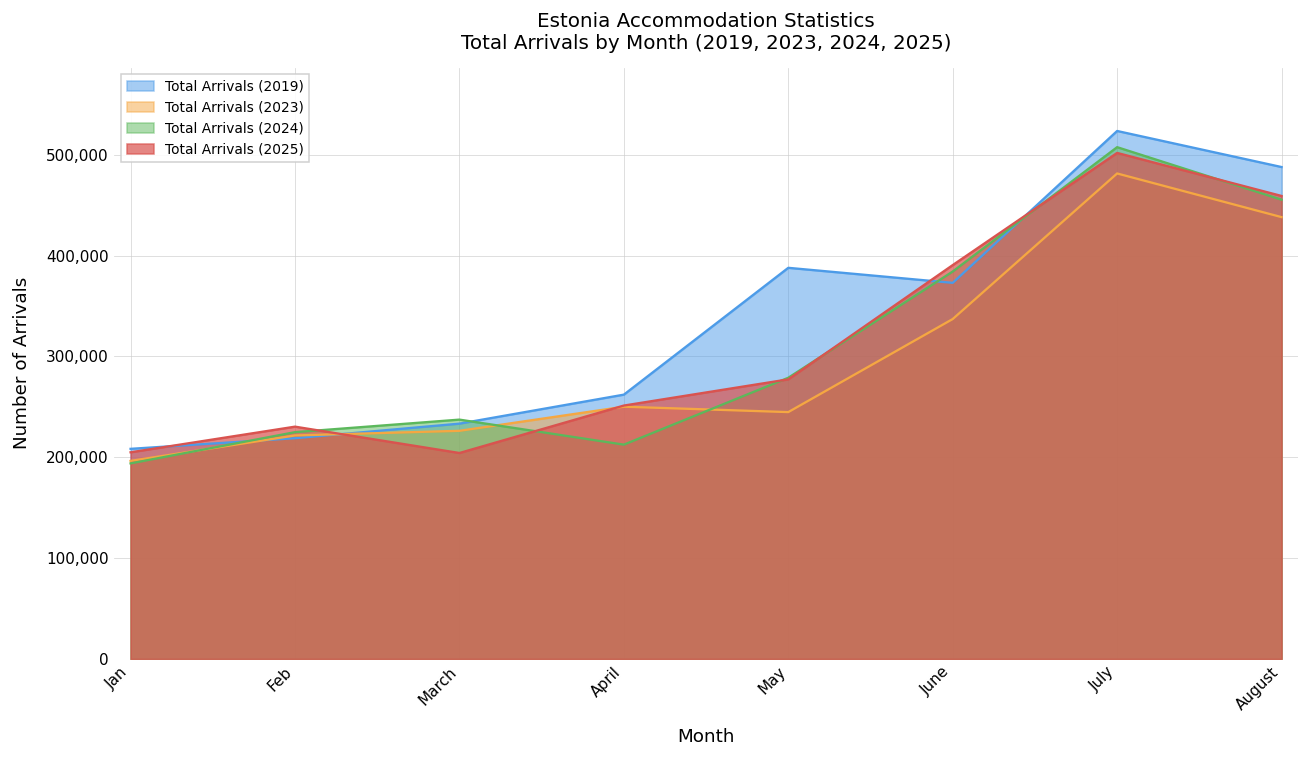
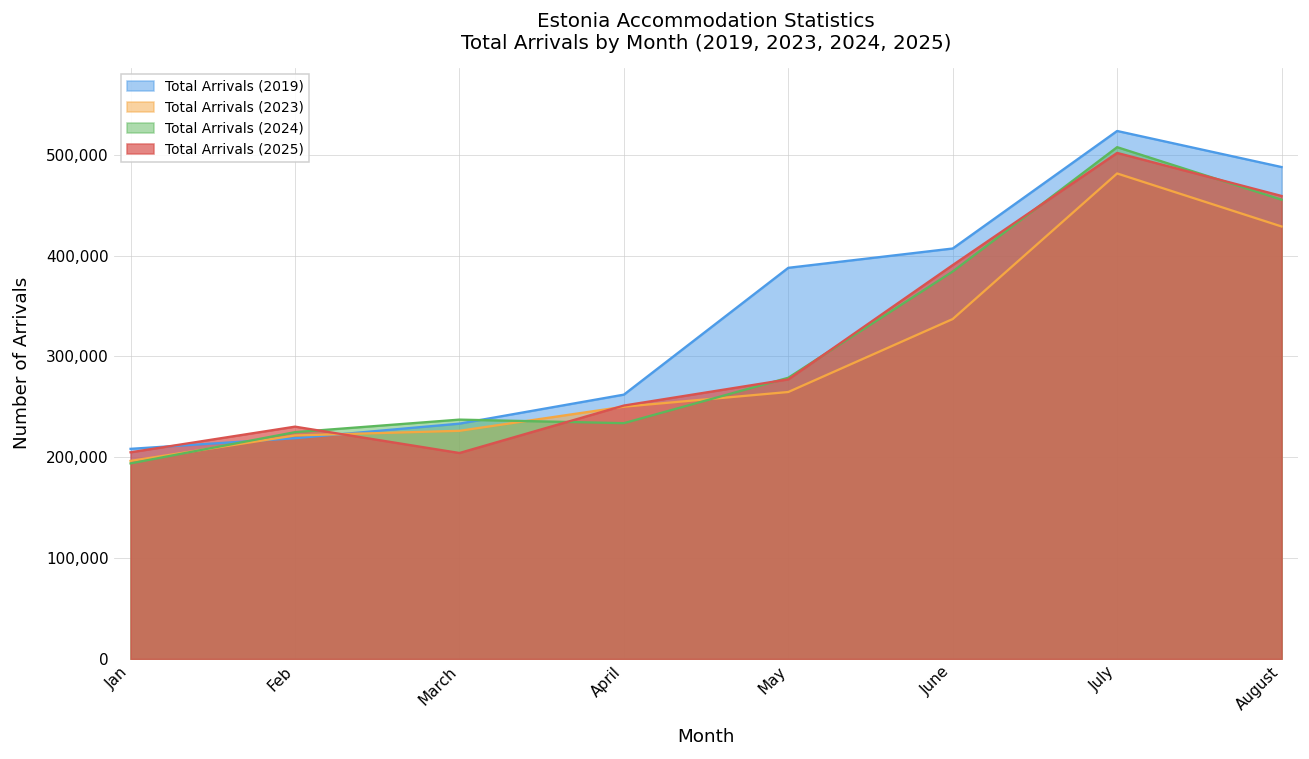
  {
    "Total Arrivals (2019)": {
      "Jan": "210,000",
      "March": "230,000",
      "April": "260,000",
      "May": "390,000",
-     "June": "370,000",
+     "June": "410,000",
      "July": "520,000",
      "August": "490,000"
    },
    "Total Arrivals (2023)": {
      "March": "230,000",
-     "May": "240,000",
+     "May": "260,000",
      "June": "340,000",
      "July": "480,000",
-     "August": "440,000"
+     "August": "430,000"
    },
    "Total Arrivals (2024)": {
      "Feb": "220,000",
      "March": "240,000",
-     "April": "210,000",
+     "April": "230,000",
      "June": "380,000",
      "July": "510,000",
      "August": "460,000"
    },
    "Total Arrivals (2025)": {
      "Jan": "200,000",
      "Feb": "230,000",
      "March": "200,000",
      "June": "390,000",
      "July": "500,000",
      "August": "460,000"
    }
  }
